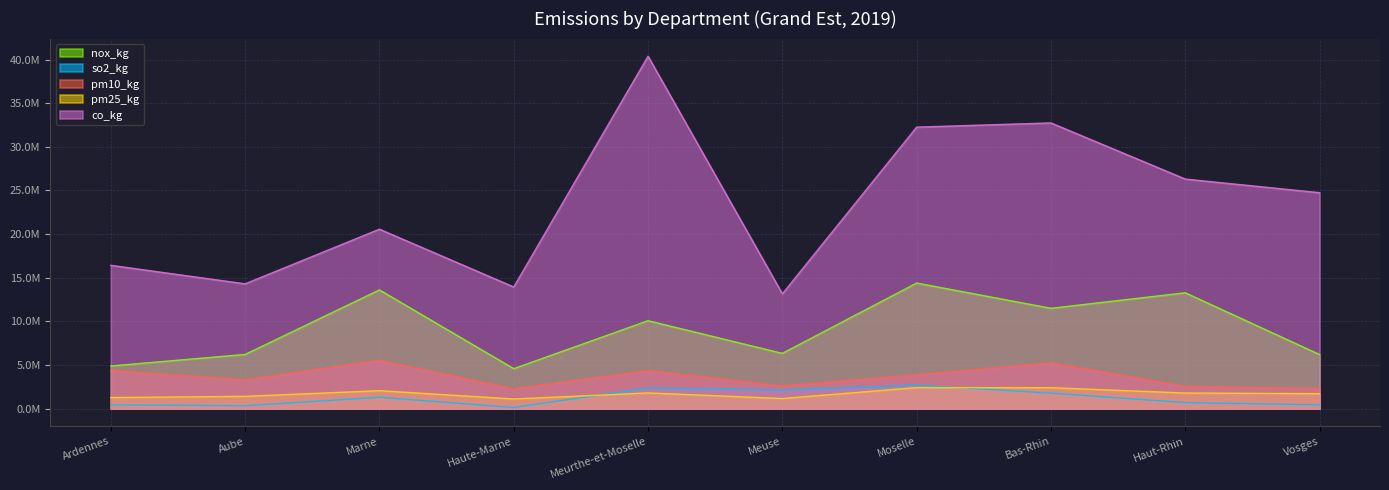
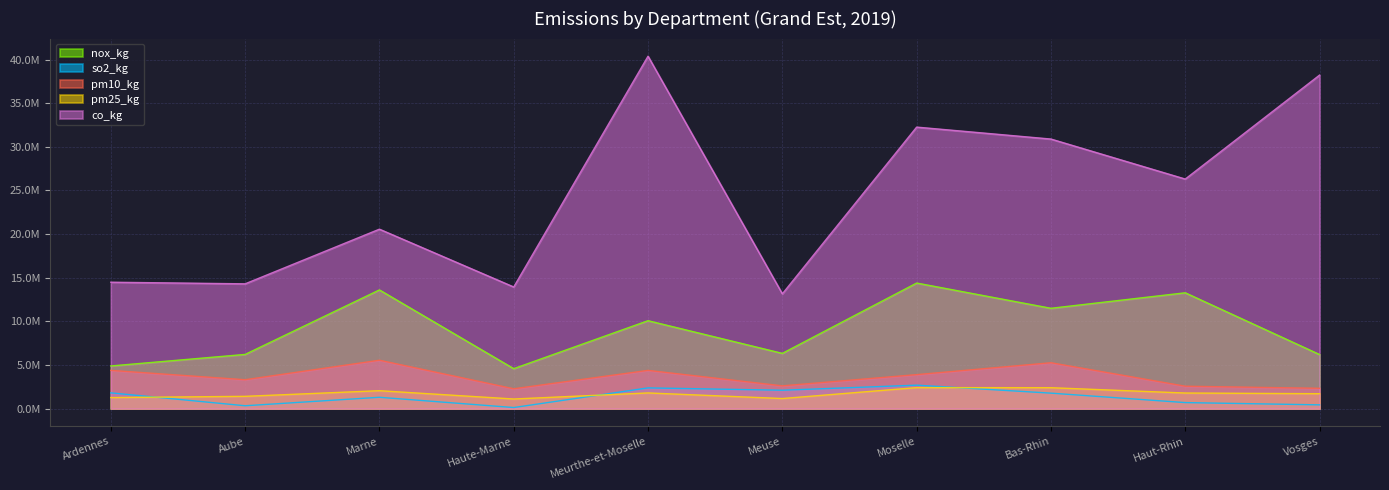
  {
    "nox_kg": {
      "Ardennes": 5000000,
      "Aube": 6000000,
      "Marne": 14000000,
      "Haute-Marne": 5000000,
      "Meurthe-et-Moselle": 10000000,
      "Meuse": 6000000,
      "Moselle": 14000000,
      "Bas-Rhin": 11000000,
      "Haut-Rhin": 13000000,
      "Vosges": 6000000
    },
    "so2_kg": {
-     "Ardennes": 0,
+     "Ardennes": 2000000,
      "Aube": 0,
      "Marne": 1000000,
      "Haute-Marne": 0,
      "Meurthe-et-Moselle": 2000000,
      "Meuse": 2000000,
      "Bas-Rhin": 2000000,
      "Haut-Rhin": 1000000,
      "Vosges": 0
    },
    "pm10_kg": {
      "Ardennes": 4000000,
      "Aube": 3000000,
      "Marne": 6000000,
      "Haute-Marne": 2000000,
      "Meurthe-et-Moselle": 4000000,
      "Meuse": 3000000,
      "Moselle": 4000000,
      "Bas-Rhin": 5000000,
      "Haut-Rhin": 3000000,
      "Vosges": 2000000
    },
    "pm25_kg": {
      "Ardennes": 1000000,
      "Aube": 1000000,
      "Marne": 2000000,
      "Haute-Marne": 1000000,
      "Meurthe-et-Moselle": 2000000,
      "Meuse": 1000000,
      "Bas-Rhin": 2000000,
      "Haut-Rhin": 2000000,
      "Vosges": 2000000
    },
    "co_kg": {
-     "Ardennes": 16000000,
+     "Ardennes": 14000000,
      "Aube": 14000000,
      "Marne": 21000000,
      "Haute-Marne": 14000000,
      "Meurthe-et-Moselle": 40000000,
      "Meuse": 13000000,
      "Moselle": 32000000,
-     "Bas-Rhin": 33000000,
+     "Bas-Rhin": 31000000,
      "Haut-Rhin": 26000000,
-     "Vosges": 25000000
+     "Vosges": 38000000
    }
  }
